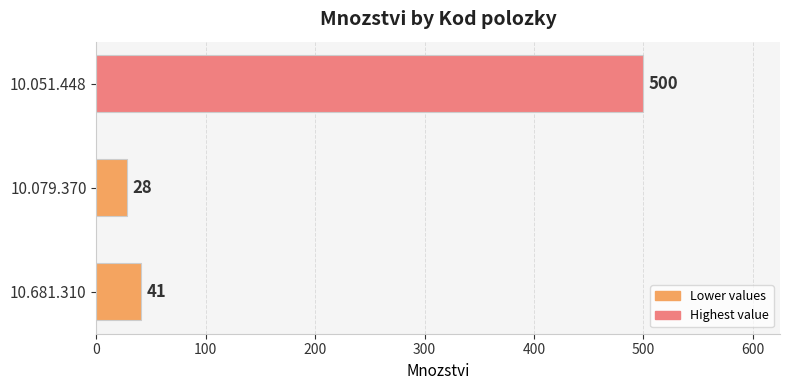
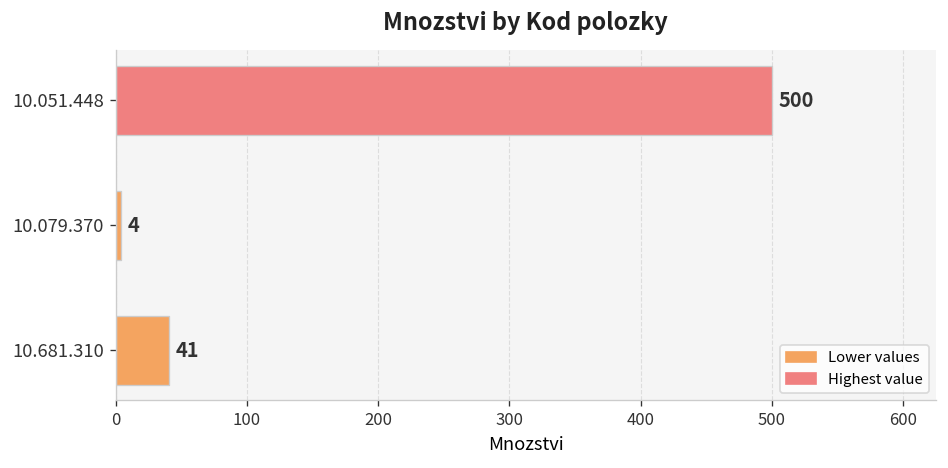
  {
    "10.051.448": 500,
-   "10.079.370": 28,
+   "10.079.370": 4,
    "10.681.310": 41
  }
